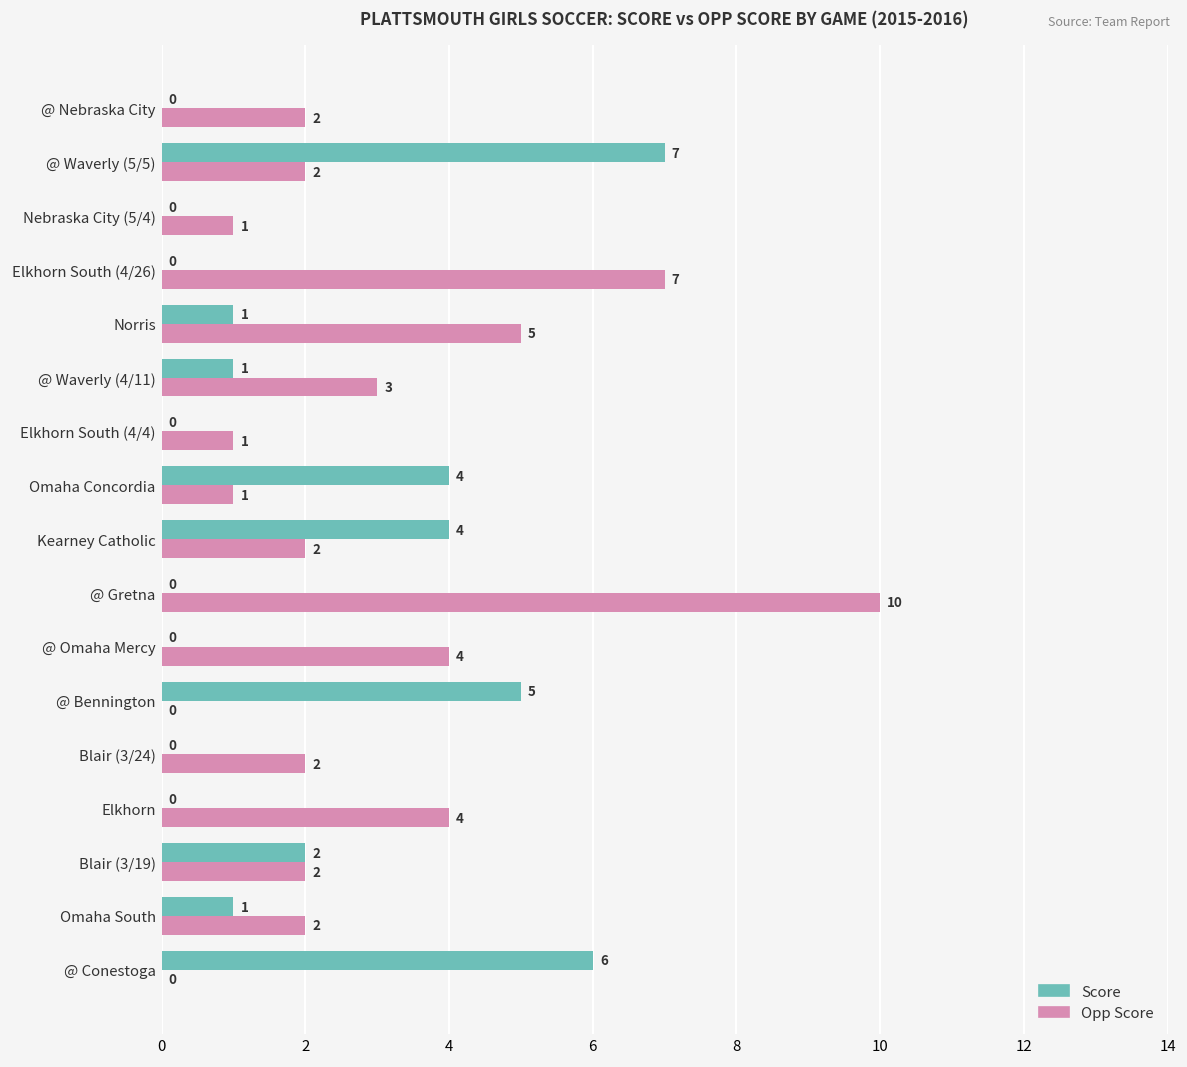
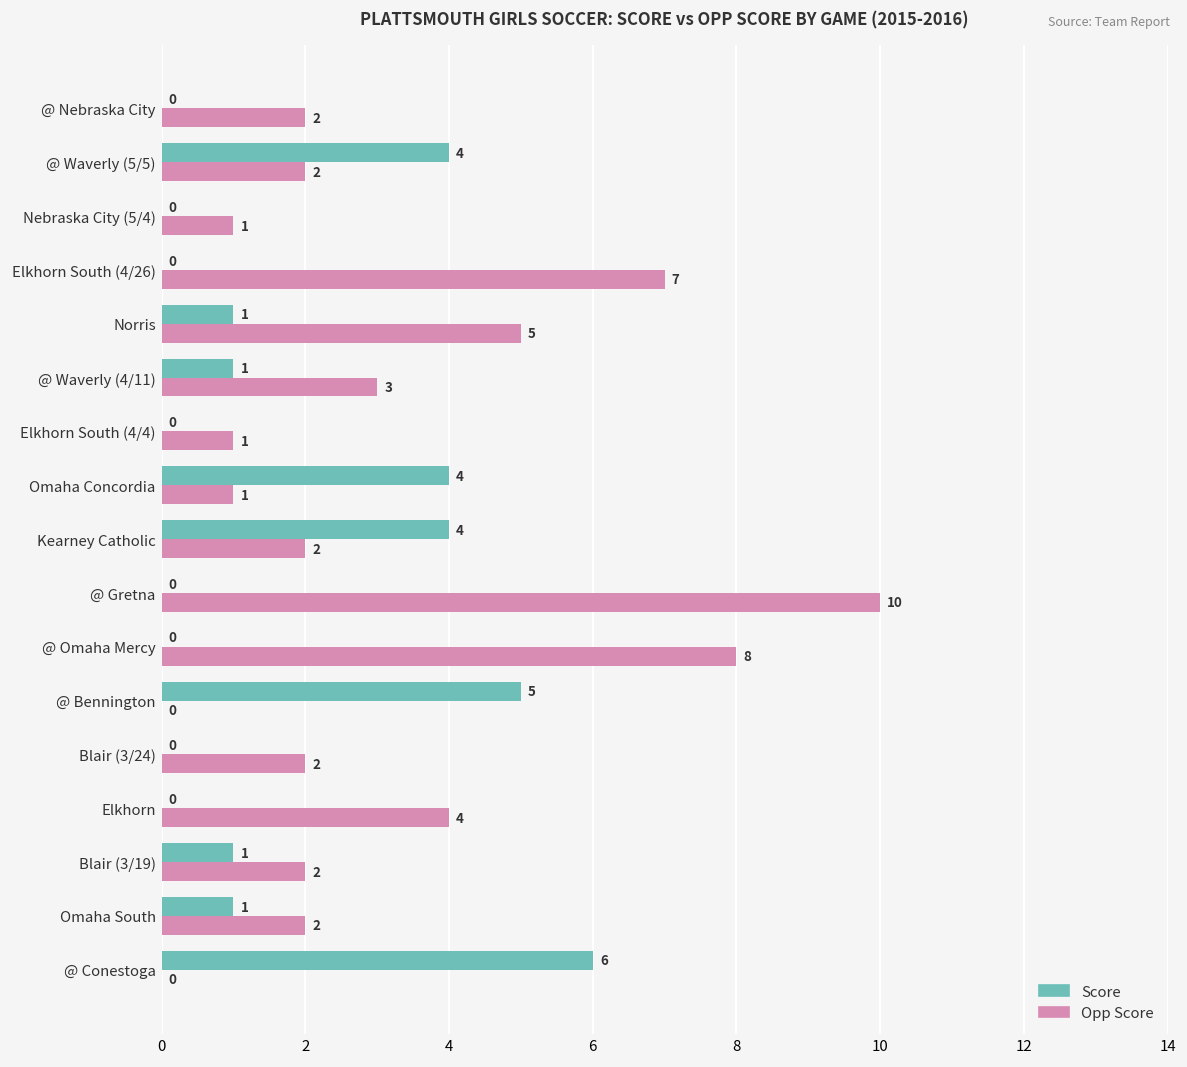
  {
    "Score": {
      "@ Nebraska City": 0,
-     "@ Waverly (5/5)": 7,
+     "@ Waverly (5/5)": 4,
      "Nebraska City (5/4)": 0,
      "Elkhorn South (4/26)": 0,
      "Norris": 1,
      "@ Waverly (4/11)": 1,
      "Elkhorn South (4/4)": 0,
      "Omaha Concordia": 4,
      "Kearney Catholic": 4,
      "@ Gretna": 0,
      "@ Omaha Mercy": 0,
      "@ Bennington": 5,
      "Blair (3/24)": 0,
      "Elkhorn": 0,
-     "Blair (3/19)": 2,
+     "Blair (3/19)": 1,
      "Omaha South": 1,
      "@ Conestoga": 6
    },
    "Opp Score": {
      "@ Nebraska City": 2,
      "@ Waverly (5/5)": 2,
      "Nebraska City (5/4)": 1,
      "Elkhorn South (4/26)": 7,
      "Norris": 5,
      "@ Waverly (4/11)": 3,
      "Elkhorn South (4/4)": 1,
      "Omaha Concordia": 1,
      "Kearney Catholic": 2,
      "@ Gretna": 10,
-     "@ Omaha Mercy": 4,
+     "@ Omaha Mercy": 8,
      "@ Bennington": 0,
      "Blair (3/24)": 2,
      "Elkhorn": 4,
      "Blair (3/19)": 2,
      "Omaha South": 2,
      "@ Conestoga": 0
    }
  }
